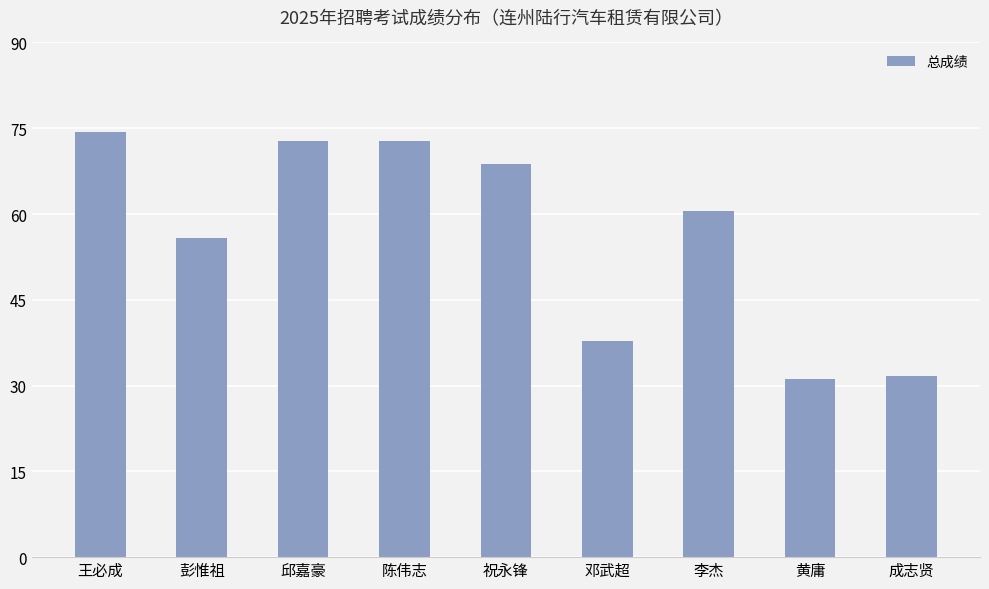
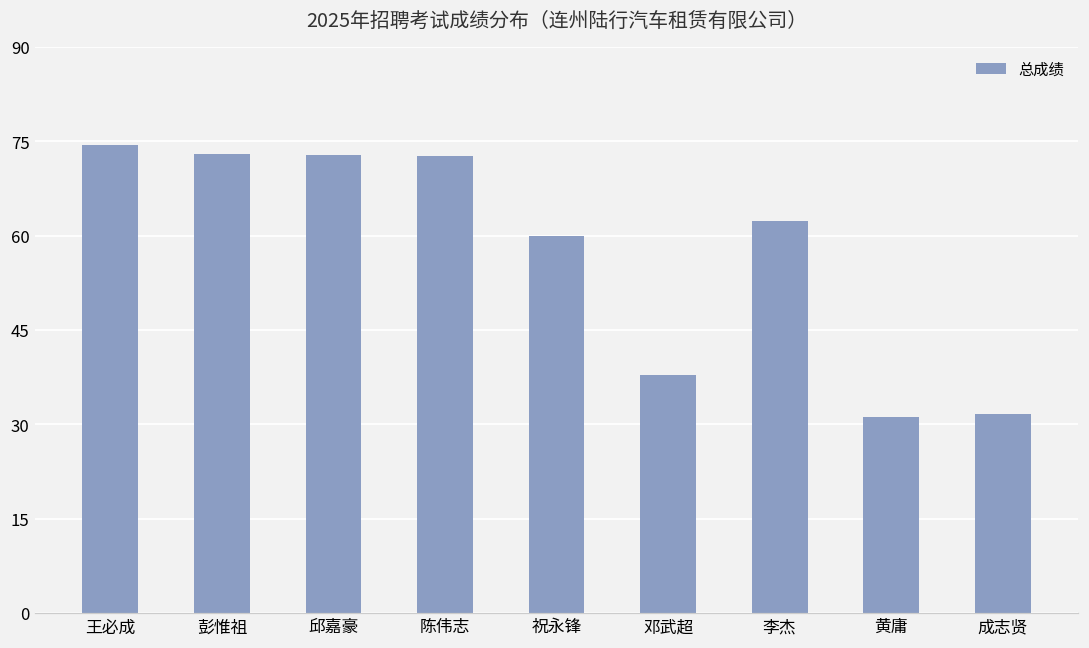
  {
    "王必成": 74,
-   "彭惟祖": 56,
+   "彭惟祖": 73,
    "邱嘉豪": 73,
    "陈伟志": 73,
-   "祝永锋": 69,
+   "祝永锋": 60,
    "邓武超": 38,
-   "李杰": 61,
+   "李杰": 62,
    "黄庸": 31,
    "成志贤": 32
  }
